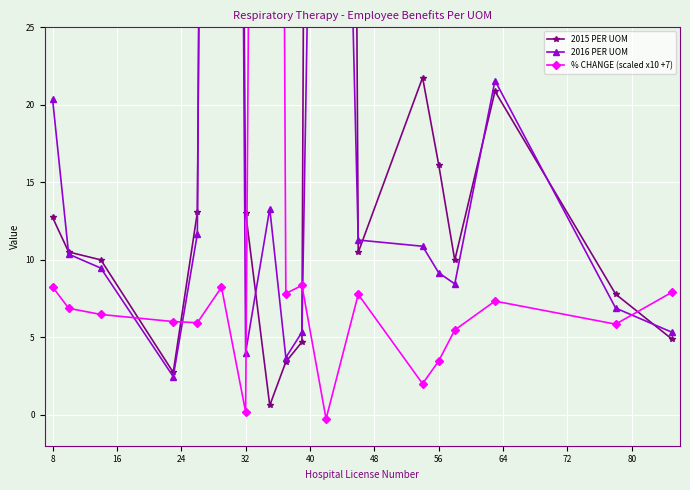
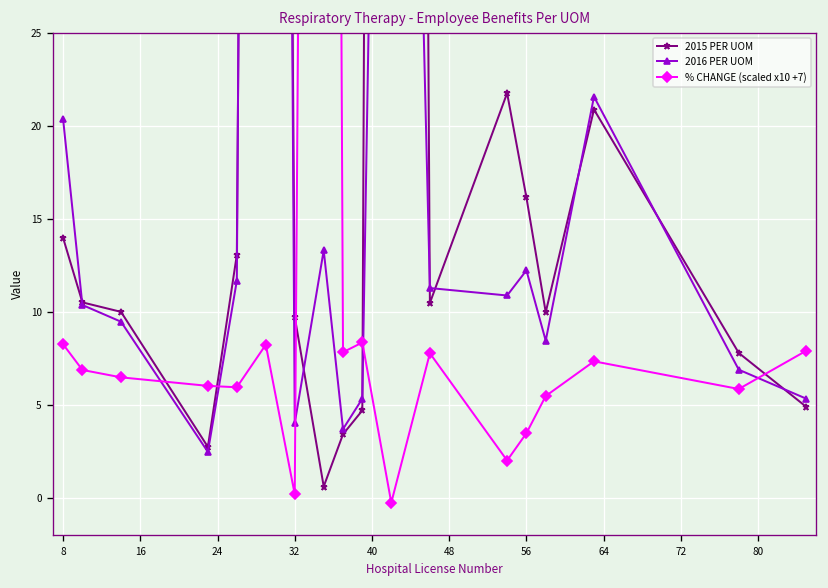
  {
    "2015 PER UOM": {
-     "8": 12.7,
-     "32": 13.0,
+     "8": 14.0,
+     "32": 9.7,
      "56": 16.1
    },
    "2016 PER UOM": {
      "8": 20.4,
      "32": 4.0,
-     "56": 9.2
+     "56": 12.2
    },
    "% CHANGE (scaled x10 +7)": {
      "8": 8.2,
      "32": 0.2,
      "56": 3.5
    }
  }
